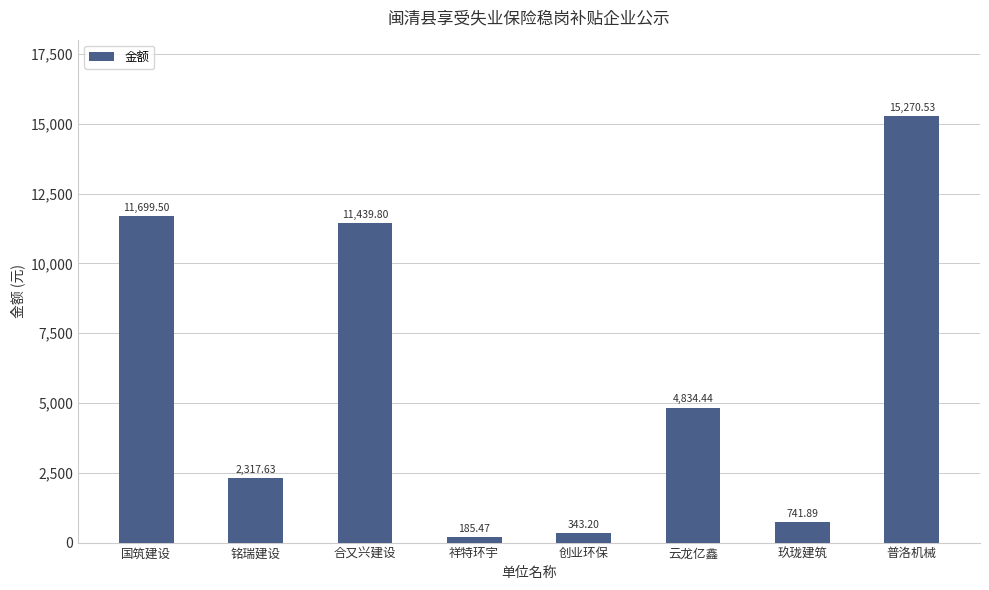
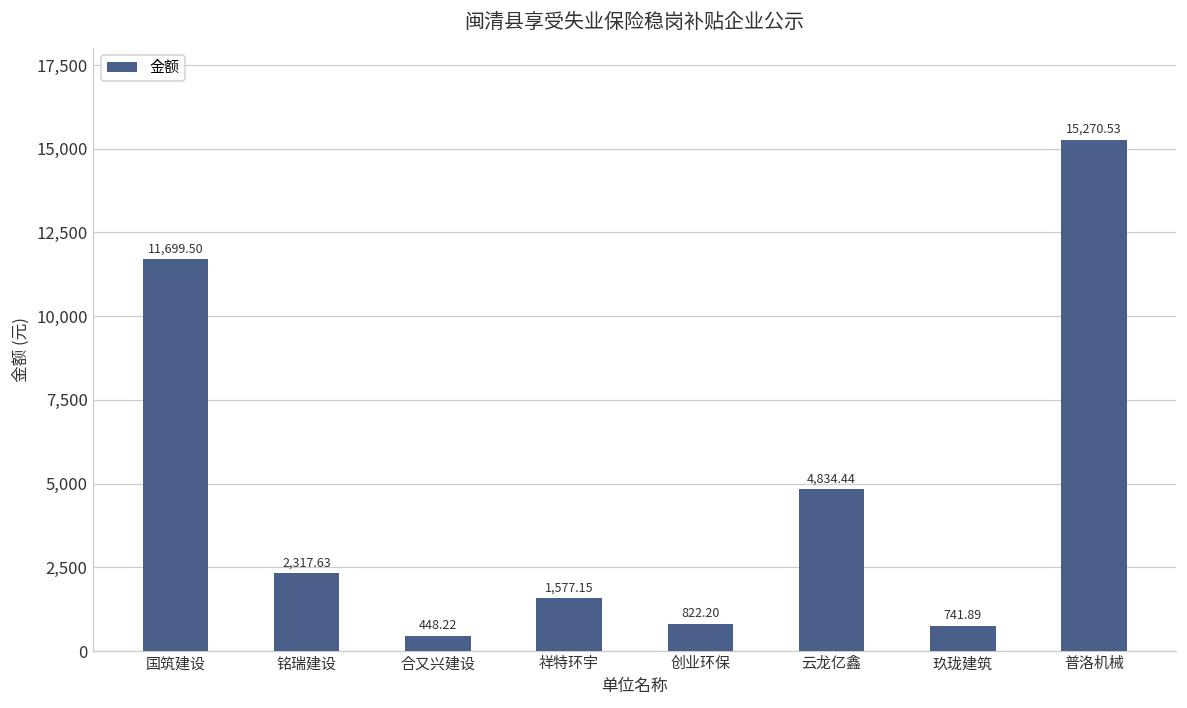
  {
    "国筑建设": "11,699.50",
    "铭瑞建设": "2,317.63",
-   "合又兴建设": "11,439.80",
-   "祥特环宇": "185.47",
-   "创业环保": "343.20",
+   "合又兴建设": "448.22",
+   "祥特环宇": "1,577.15",
+   "创业环保": "822.20",
    "云龙亿鑫": "4,834.44",
    "玖珑建筑": "741.89",
    "普洛机械": "15,270.53"
  }
